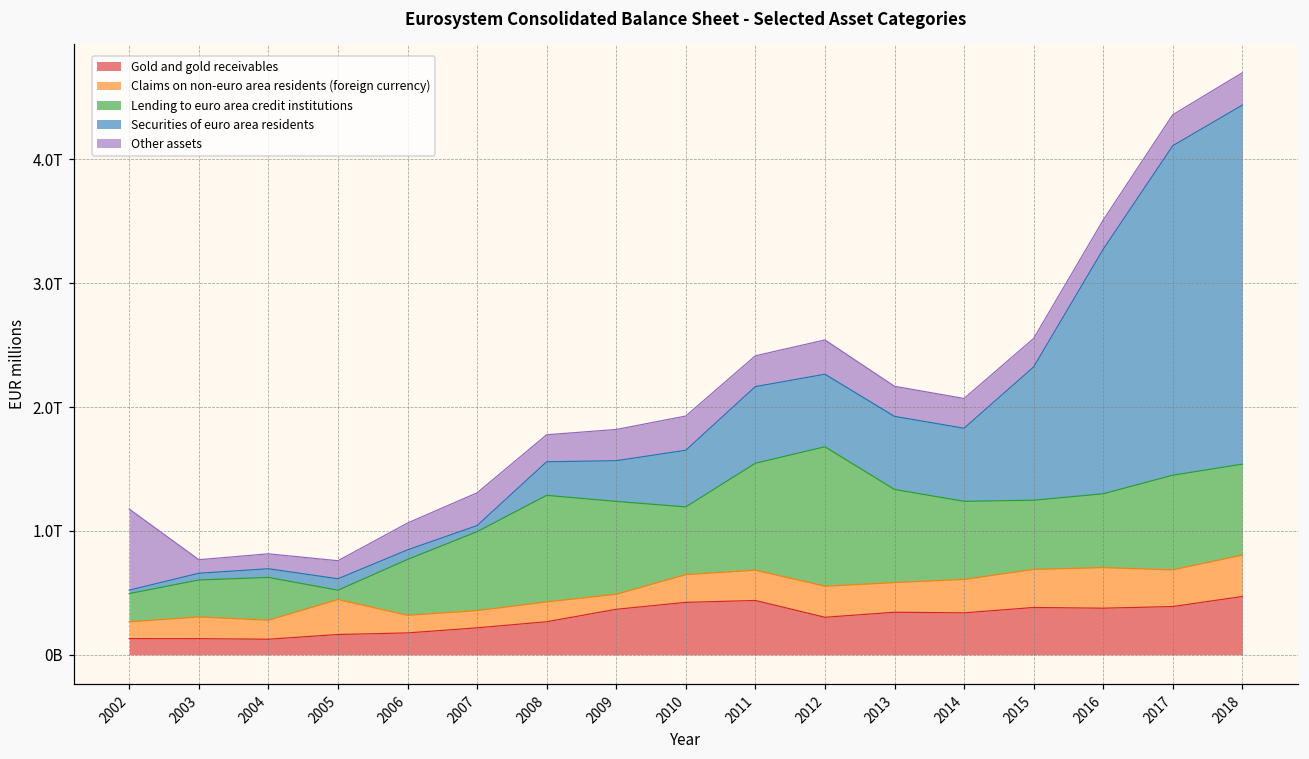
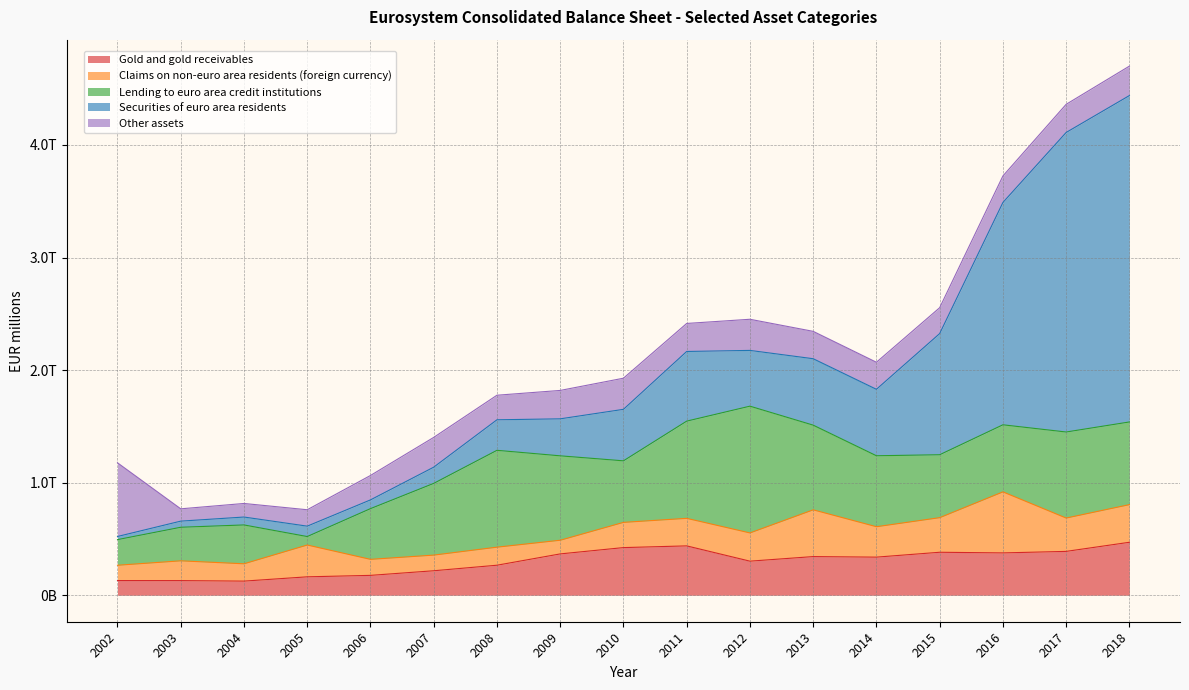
  {
    "Gold and gold receivables": {
      "2002": "0.13T",
      "2003": "0.13T",
      "2004": "0.13T",
      "2005": "0.16T",
      "2006": "0.18T",
      "2007": "0.22T",
      "2008": "0.27T",
      "2009": "0.37T",
      "2010": "0.42T",
      "2011": "0.44T",
      "2012": "0.30T",
      "2013": "0.34T",
      "2014": "0.34T",
      "2015": "0.38T",
      "2016": "0.38T",
      "2017": "0.39T",
      "2018": "0.47T"
    },
    "Claims on non-euro area residents (foreign currency)": {
      "2002": "0.14T",
      "2003": "0.18T",
      "2004": "0.15T",
      "2005": "0.28T",
      "2006": "0.14T",
      "2007": "0.14T",
      "2008": "0.16T",
      "2009": "0.12T",
      "2010": "0.22T",
      "2011": "0.24T",
      "2012": "0.25T",
-     "2013": "0.24T",
+     "2013": "0.42T",
      "2014": "0.27T",
      "2015": "0.31T",
-     "2016": "0.33T",
+     "2016": "0.54T",
      "2017": "0.30T",
      "2018": "0.33T"
    },
    "Lending to euro area credit institutions": {
      "2002": "0.23T",
      "2003": "0.30T",
      "2004": "0.35T",
      "2005": "0.08T",
      "2006": "0.45T",
      "2007": "0.64T",
      "2008": "0.86T",
      "2009": "0.75T",
      "2010": "0.55T",
      "2011": "0.86T",
      "2012": "1.13T",
      "2013": "0.75T",
      "2014": "0.63T",
      "2015": "0.56T",
      "2016": "0.60T",
      "2017": "0.76T",
      "2018": "0.73T"
    },
    "Securities of euro area residents": {
      "2002": "0.03T",
      "2003": "0.05T",
      "2004": "0.07T",
      "2005": "0.09T",
      "2006": "0.08T",
-     "2007": "0.05T",
+     "2007": "0.14T",
      "2008": "0.27T",
      "2009": "0.33T",
      "2010": "0.46T",
      "2011": "0.62T",
-     "2012": "0.59T",
+     "2012": "0.50T",
      "2013": "0.59T",
      "2014": "0.59T",
      "2015": "1.08T",
      "2016": "1.97T",
      "2017": "2.66T",
      "2018": "2.90T"
    },
    "Other assets": {
      "2002": "0.65T",
      "2003": "0.11T",
      "2004": "0.12T",
      "2005": "0.15T",
      "2006": "0.22T",
      "2007": "0.26T",
      "2008": "0.22T",
      "2009": "0.25T",
      "2010": "0.28T",
      "2011": "0.25T",
      "2012": "0.28T",
      "2013": "0.24T",
      "2014": "0.24T",
      "2015": "0.23T",
      "2016": "0.24T",
      "2017": "0.25T",
      "2018": "0.26T"
    }
  }
